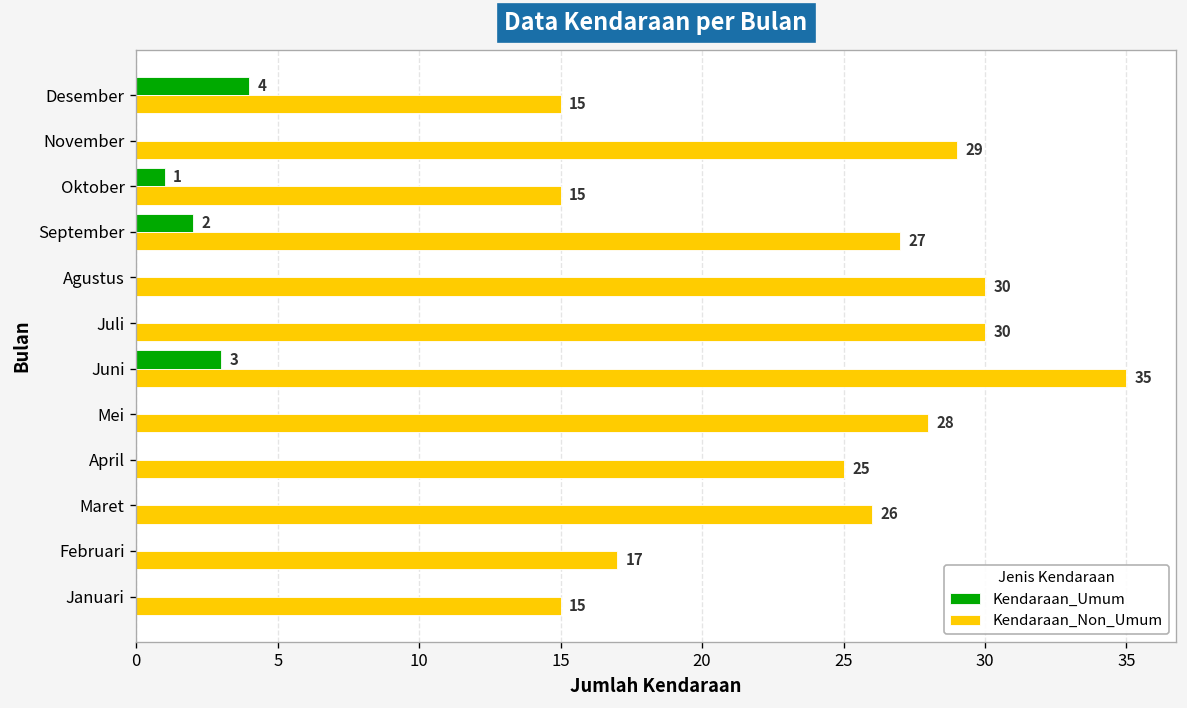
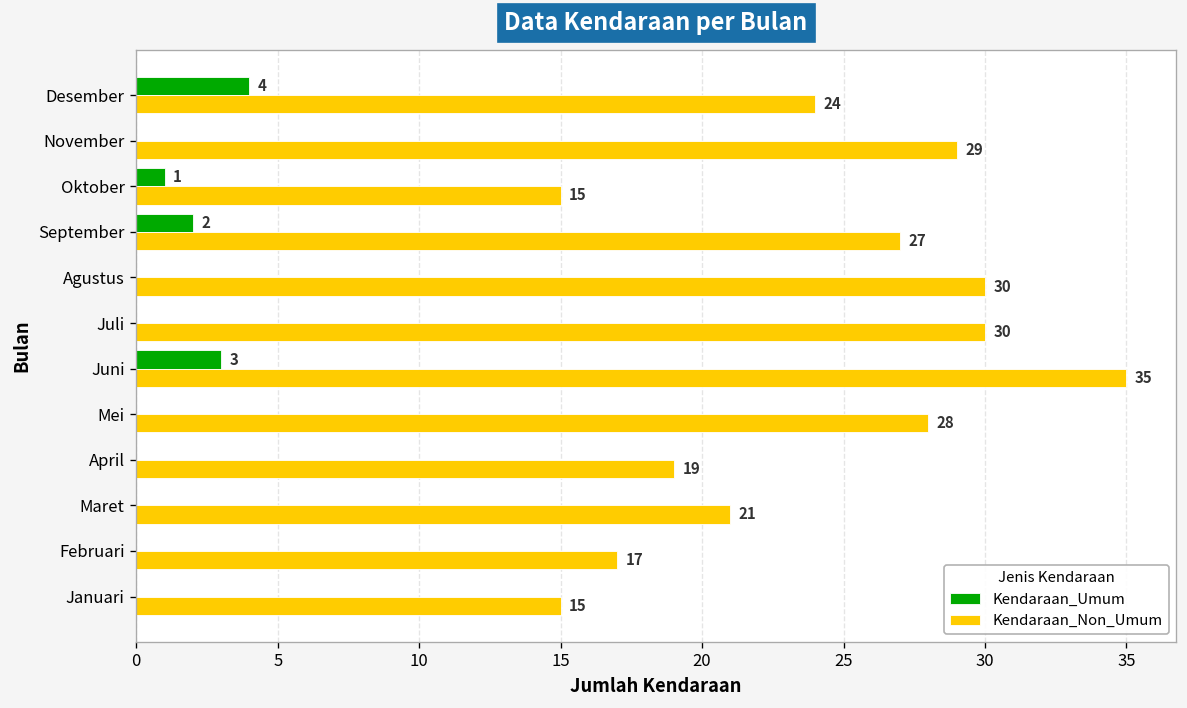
  {
    "Kendaraan_Umum": {
      "Desember": 4,
      "Oktober": 1,
      "September": 2,
      "Juni": 3
    },
    "Kendaraan_Non_Umum": {
-     "Desember": 15,
+     "Desember": 24,
      "November": 29,
      "Oktober": 15,
      "September": 27,
      "Agustus": 30,
      "Juli": 30,
      "Juni": 35,
      "Mei": 28,
-     "April": 25,
-     "Maret": 26,
+     "April": 19,
+     "Maret": 21,
      "Februari": 17,
      "Januari": 15
    }
  }
